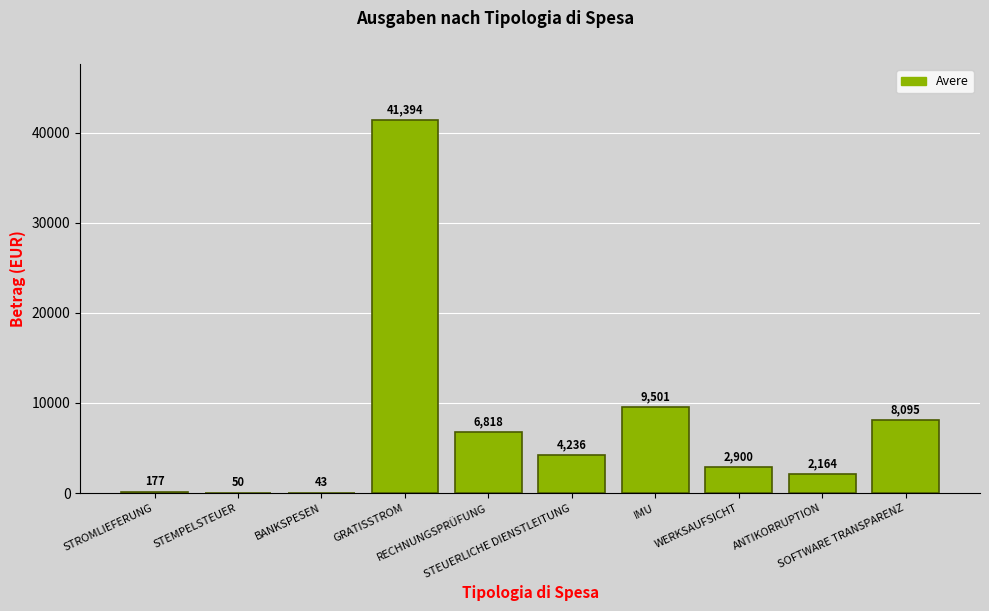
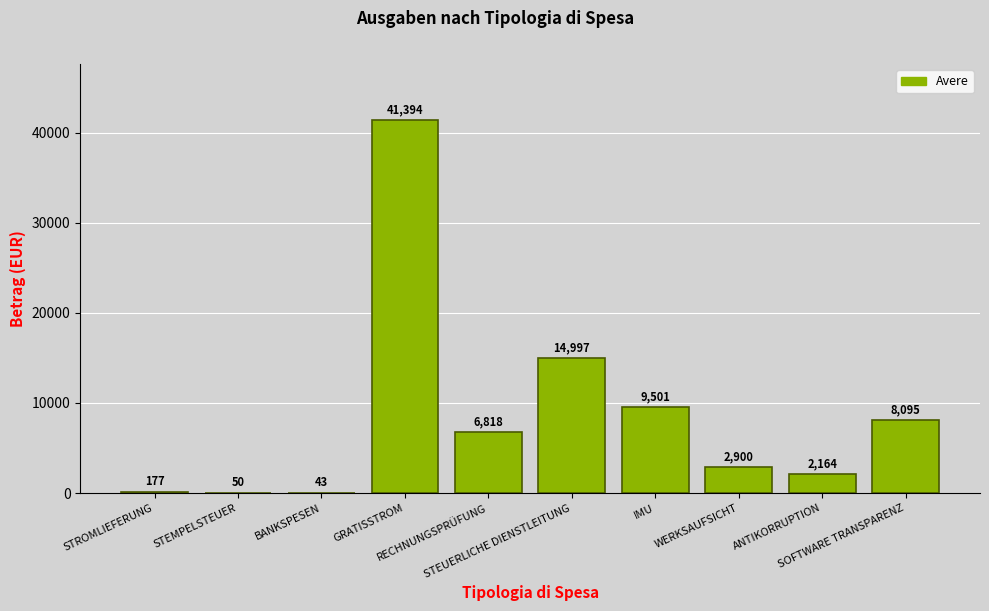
  {
    "STROMLIEFERUNG": "177",
    "STEMPELSTEUER": "50",
    "BANKSPESEN": "43",
    "GRATISSTROM": "41,394",
    "RECHNUNGSPRÜFUNG": "6,818",
-   "STEUERLICHE DIENSTLEITUNG": "4,236",
+   "STEUERLICHE DIENSTLEITUNG": "14,997",
    "IMU": "9,501",
    "WERKSAUFSICHT": "2,900",
    "ANTIKORRUPTION": "2,164",
    "SOFTWARE TRANSPARENZ": "8,095"
  }
